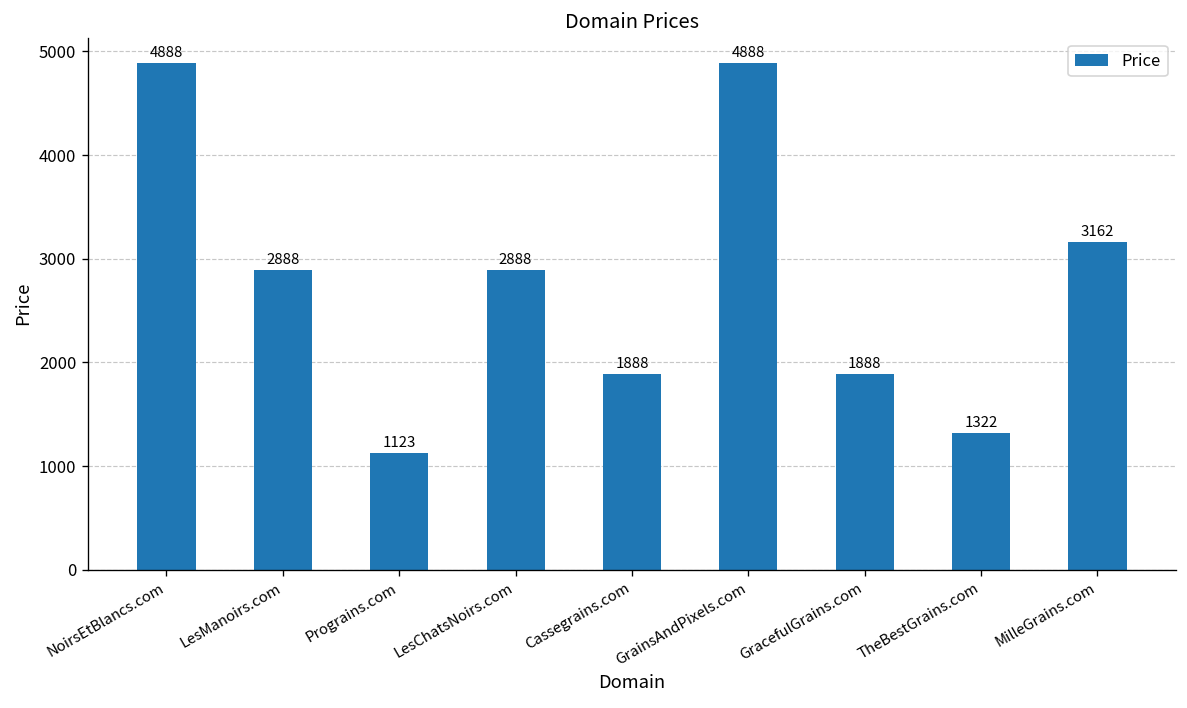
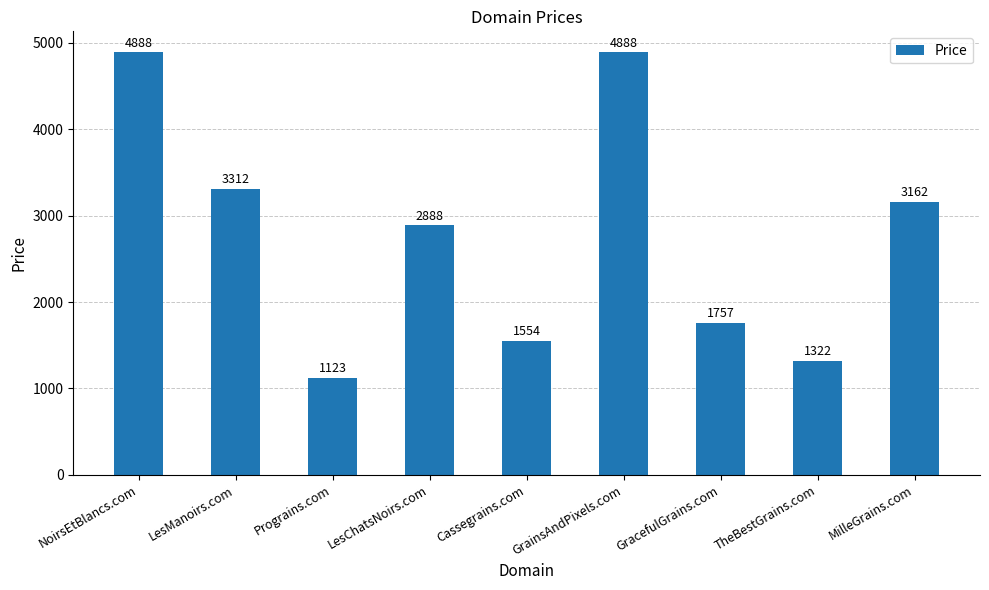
  {
    "NoirsEtBlancs.com": 4888,
-   "LesManoirs.com": 2888,
+   "LesManoirs.com": 3312,
    "Prograins.com": 1123,
    "LesChatsNoirs.com": 2888,
-   "Cassegrains.com": 1888,
+   "Cassegrains.com": 1554,
    "GrainsAndPixels.com": 4888,
-   "GracefulGrains.com": 1888,
+   "GracefulGrains.com": 1757,
    "TheBestGrains.com": 1322,
    "MilleGrains.com": 3162
  }
